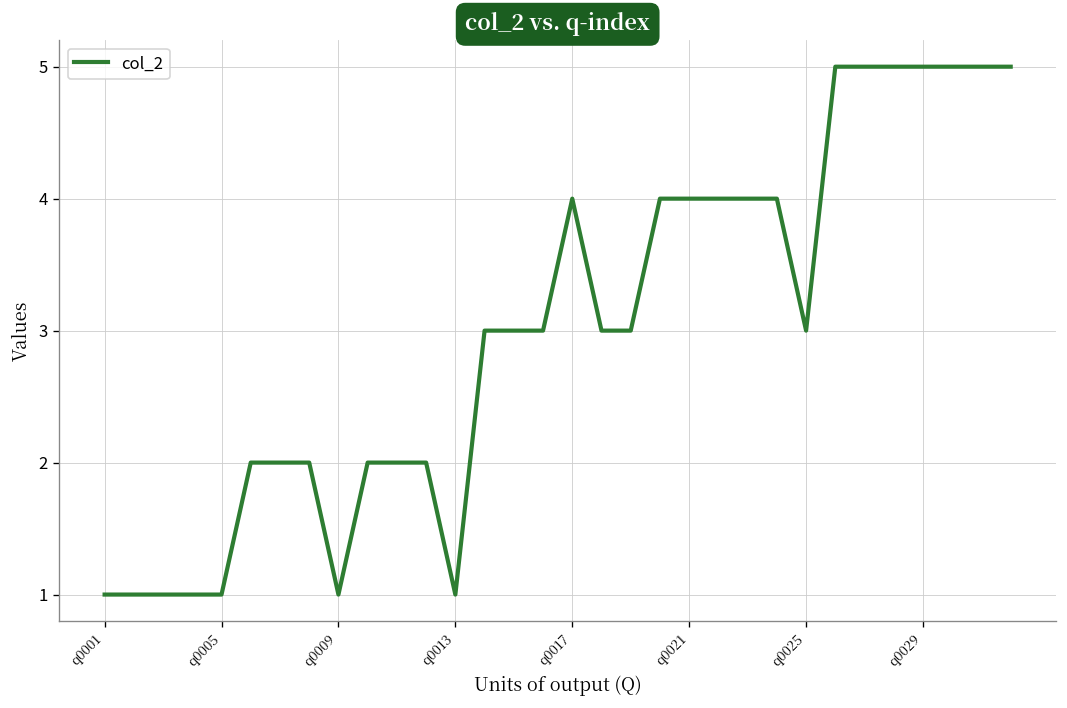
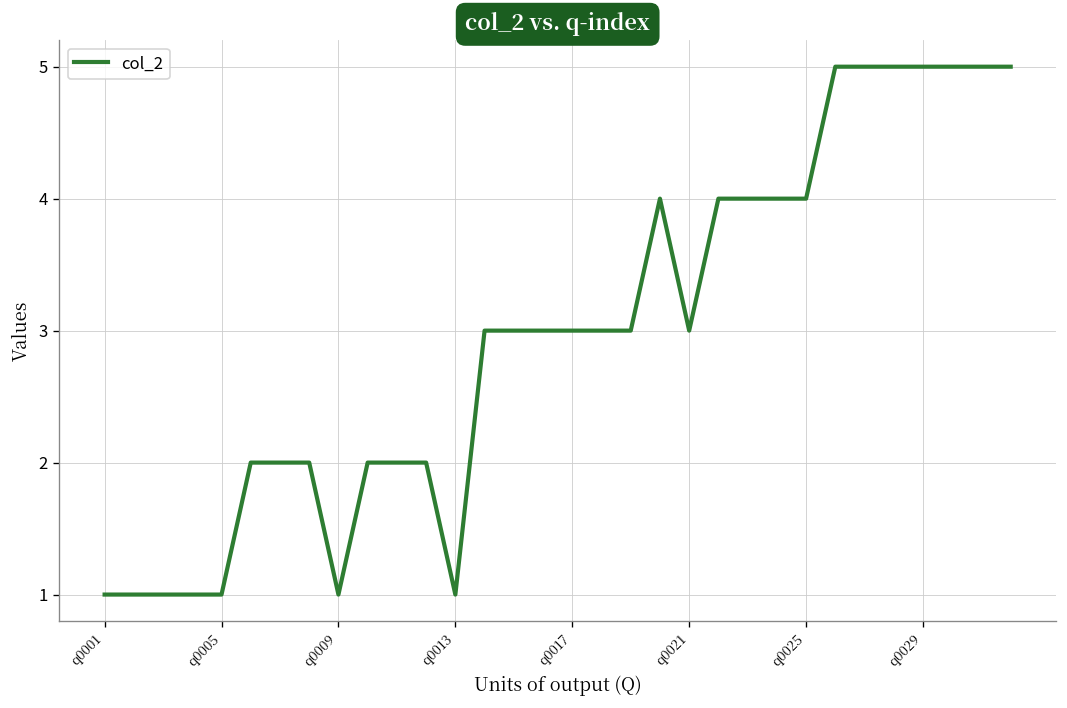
  {
    "q0001": 1,
    "q0005": 1,
    "q0009": 1,
    "q0013": 1,
-   "q0017": 4,
-   "q0021": 4,
-   "q0025": 3,
+   "q0017": 3,
+   "q0021": 3,
+   "q0025": 4,
    "q0029": 5
  }
